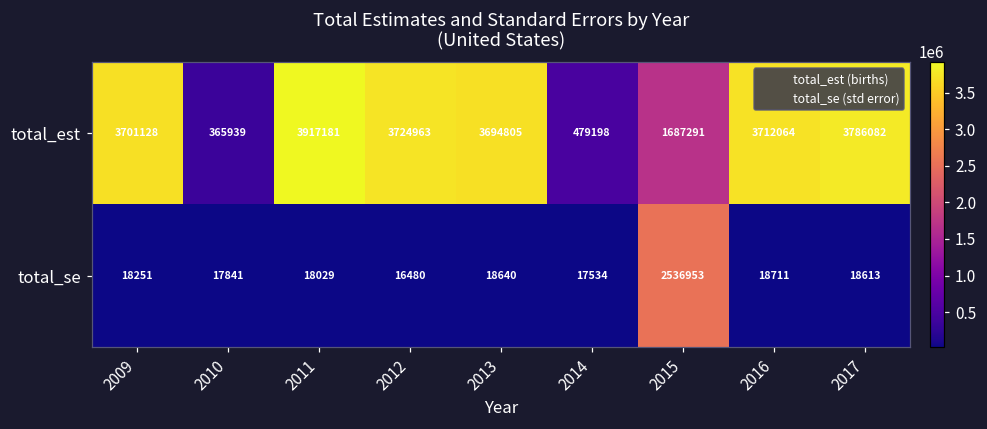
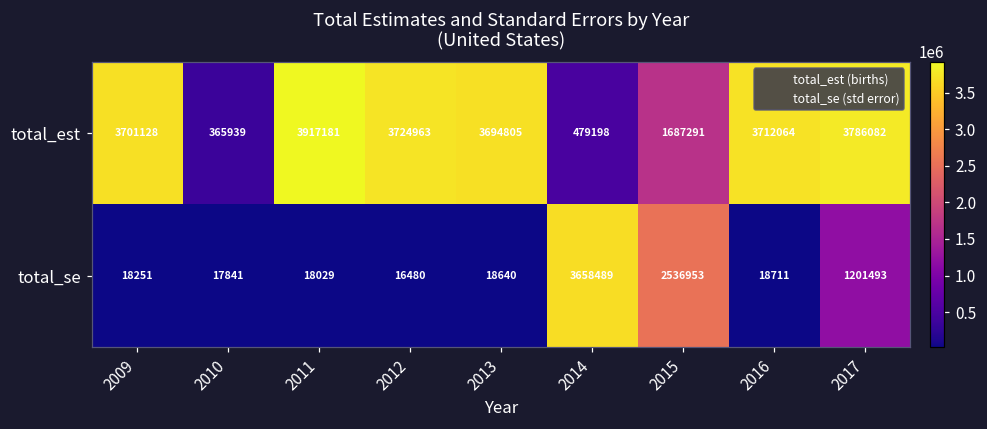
  {
    "total_est": {
      "2009": 3701128,
      "2010": 365939,
      "2011": 3917181,
      "2012": 3724963,
      "2013": 3694805,
      "2014": 479198,
      "2015": 1687291,
      "2016": 3712064,
      "2017": 3786082
    },
    "total_se": {
      "2009": 18251,
      "2010": 17841,
      "2011": 18029,
      "2012": 16480,
      "2013": 18640,
-     "2014": 17534,
+     "2014": 3658489,
      "2015": 2536953,
      "2016": 18711,
-     "2017": 18613
+     "2017": 1201493
    }
  }
